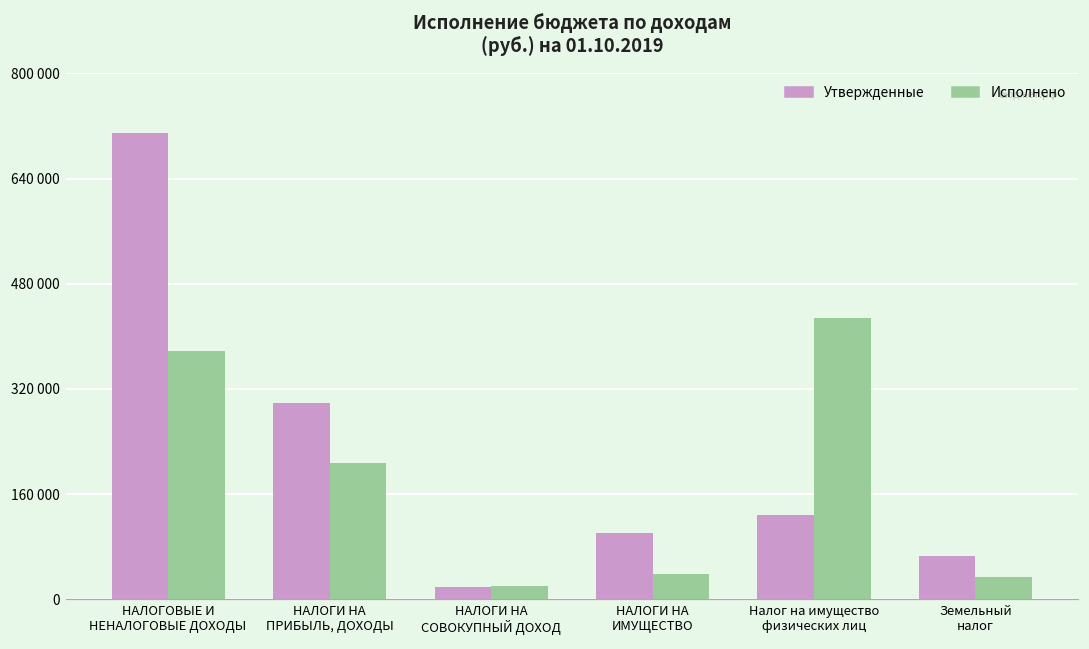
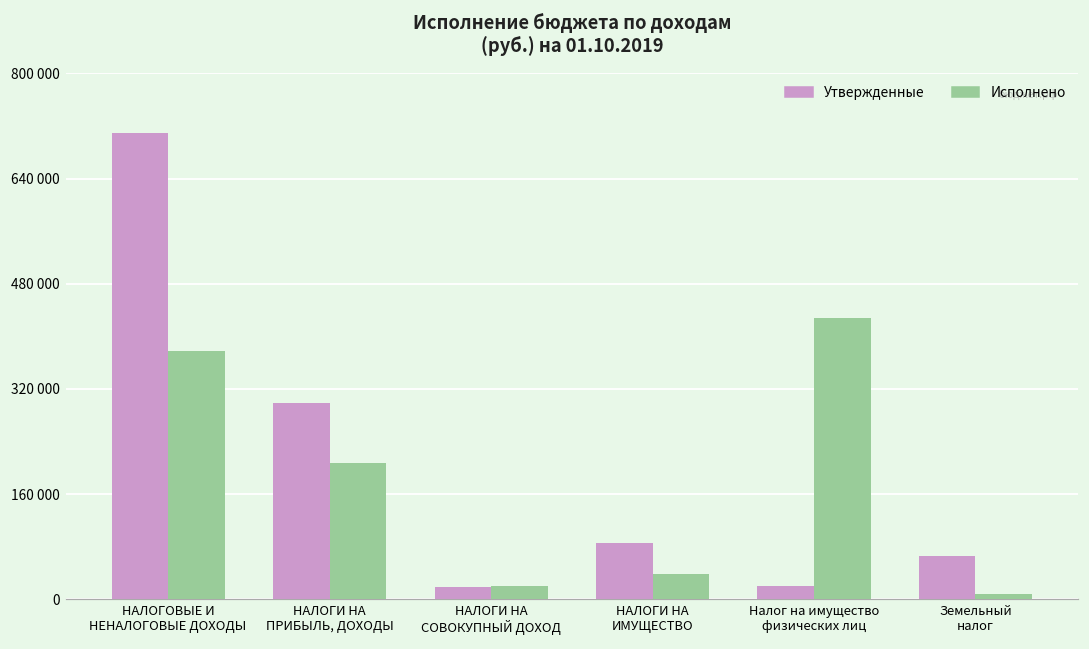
  {
    "Утвержденные": {
      "НАЛОГОВЫЕ И НЕНАЛОГОВЫЕ ДОХОДЫ": 710000,
      "НАЛОГИ НА ПРИБЫЛЬ, ДОХОДЫ": 300000,
      "НАЛОГИ НА СОВОКУПНЫЙ ДОХОД": 20000,
-     "НАЛОГИ НА ИМУЩЕСТВО": 100000,
-     "Налог на имущество физических лиц": 130000,
+     "НАЛОГИ НА ИМУЩЕСТВО": 90000,
+     "Налог на имущество физических лиц": 20000,
      "Земельный налог": 70000
    },
    "Исполнено": {
      "НАЛОГОВЫЕ И НЕНАЛОГОВЫЕ ДОХОДЫ": 380000,
      "НАЛОГИ НА ПРИБЫЛЬ, ДОХОДЫ": 210000,
      "НАЛОГИ НА СОВОКУПНЫЙ ДОХОД": 20000,
      "НАЛОГИ НА ИМУЩЕСТВО": 40000,
      "Налог на имущество физических лиц": 430000,
-     "Земельный налог": 30000
+     "Земельный налог": 10000
    }
  }
